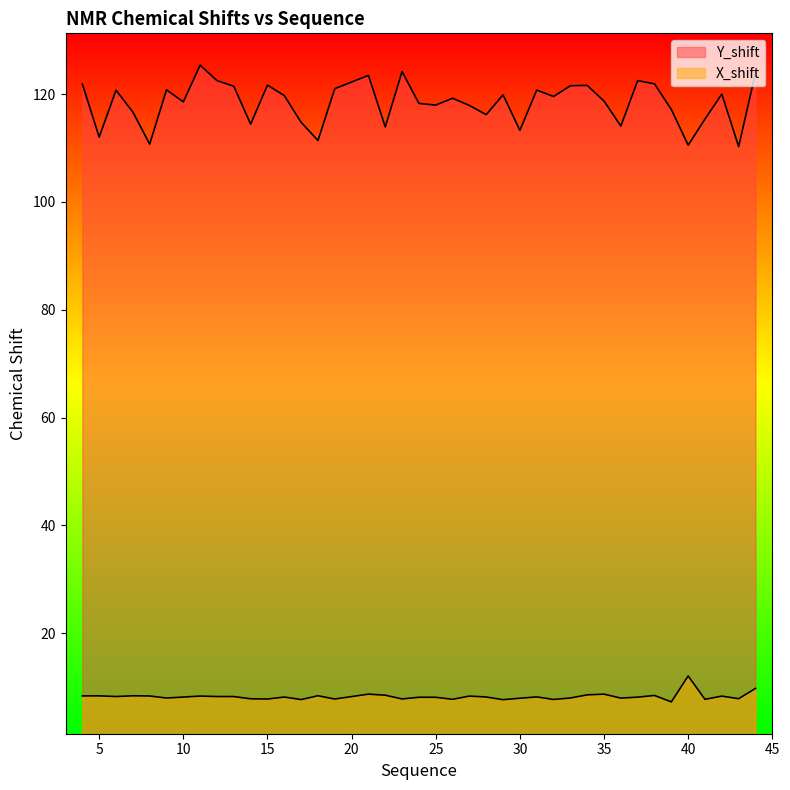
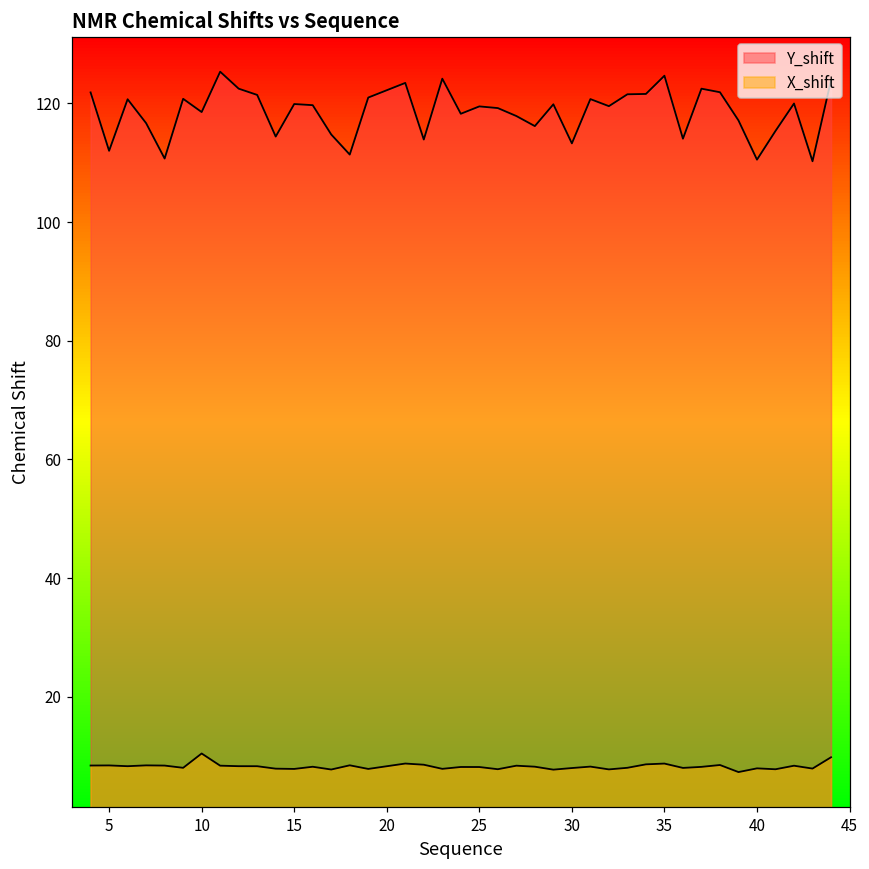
  {
    "Y_shift": {
      "5": 112,
      "10": 119,
-     "15": 122,
-     "25": 118,
+     "15": 120,
+     "25": 120,
      "30": 113,
-     "35": 119,
+     "35": 125,
      "40": 111
    },
    "X_shift": {
      "5": 8,
-     "10": 8,
+     "10": 10,
      "15": 8,
      "25": 8,
      "30": 8,
      "35": 9,
-     "40": 12
+     "40": 8
    }
  }
